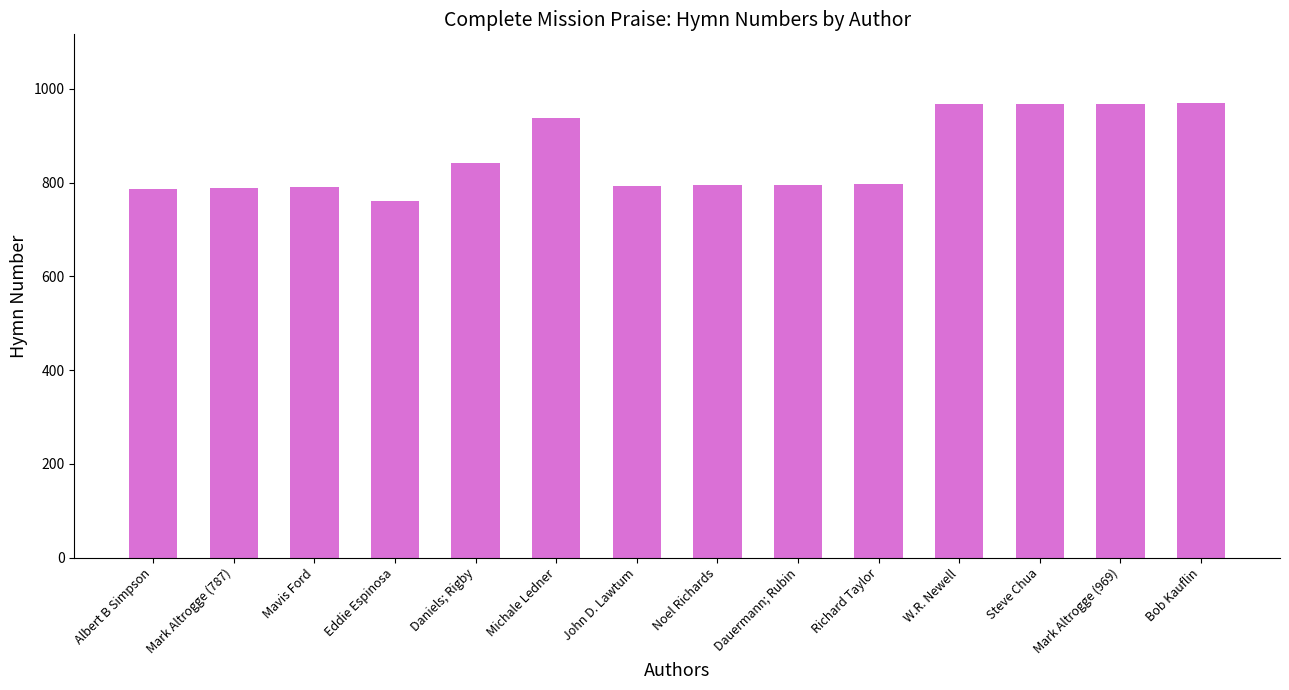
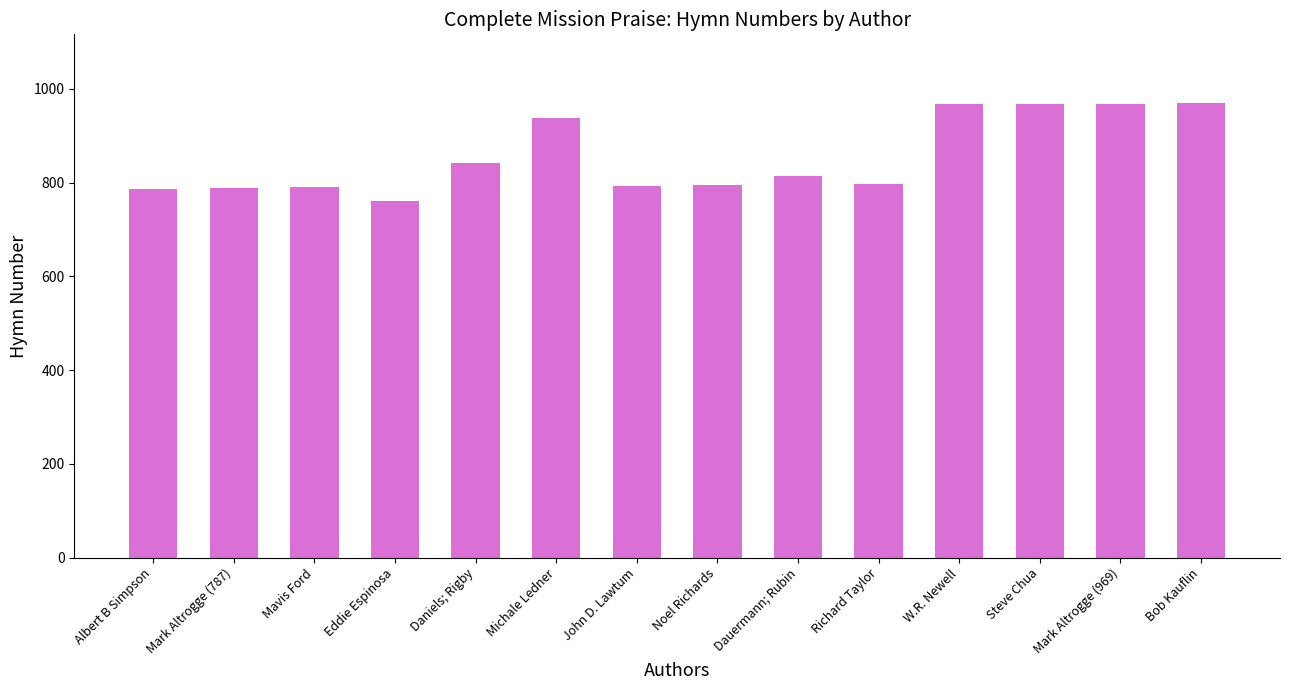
  {
    "Albert B Simpson": 790,
    "Mark Altrogge (787)": 790,
    "Mavis Ford": 790,
    "Eddie Espinosa": 760,
    "Daniels; Rigby": 840,
    "Michale Ledner": 940,
    "John D. Lawtum": 790,
    "Noel Richards": 800,
-   "Dauermann; Rubin": 800,
+   "Dauermann; Rubin": 810,
    "Richard Taylor": 800,
    "W.R. Newell": 970,
    "Steve Chua": 970,
    "Mark Altrogge (969)": 970,
    "Bob Kauflin": 970
  }
